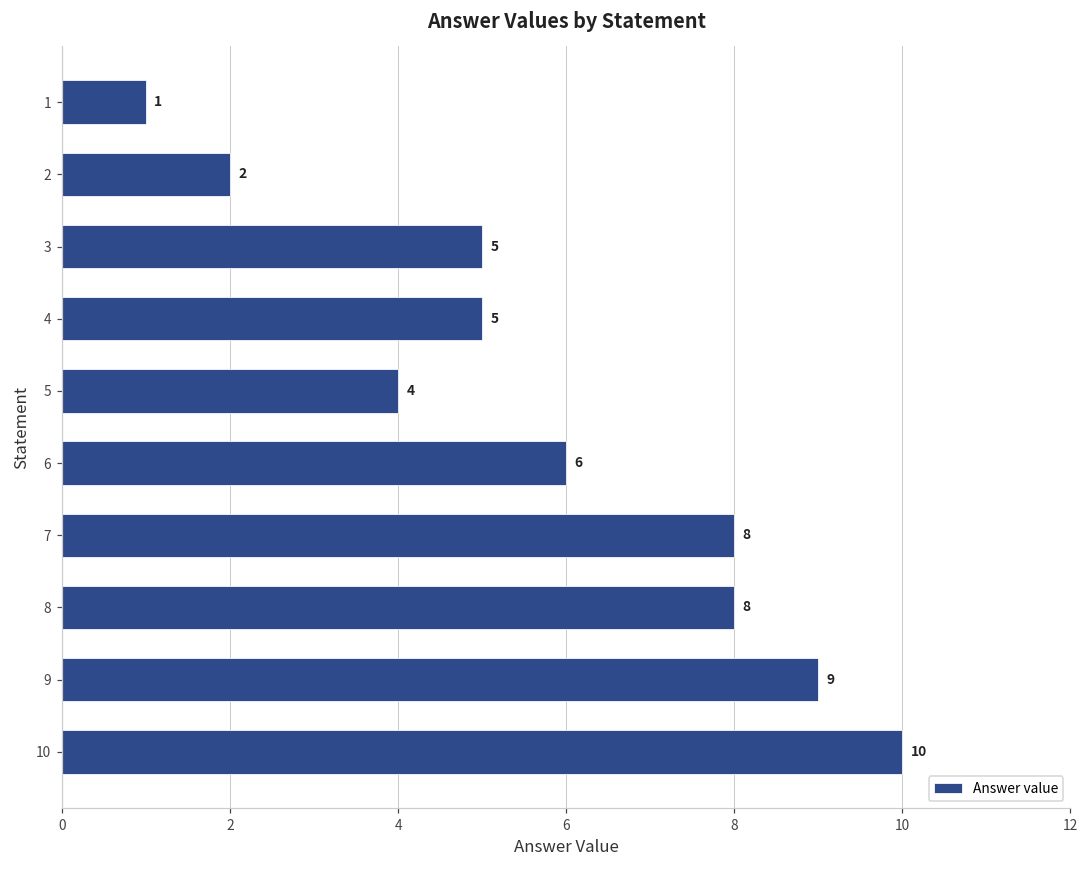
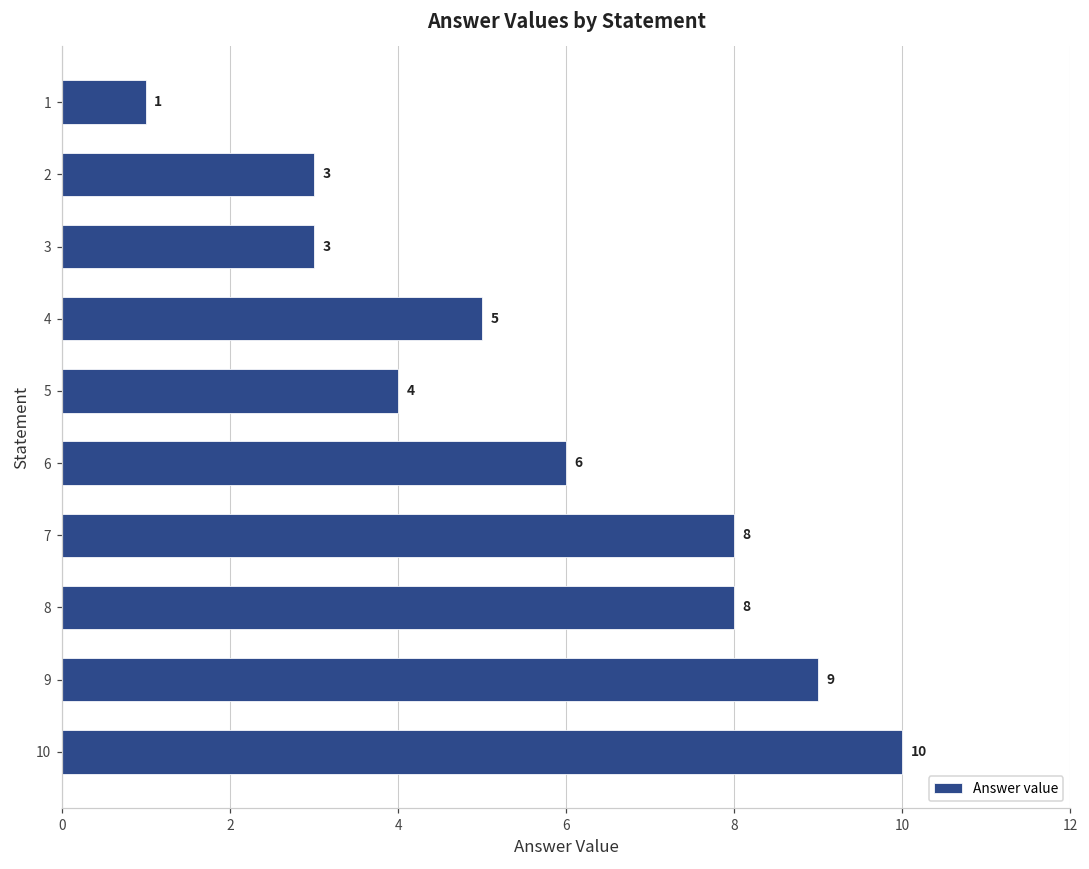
  {
    "1": 1,
-   "2": 2,
-   "3": 5,
+   "2": 3,
+   "3": 3,
    "4": 5,
    "5": 4,
    "6": 6,
    "7": 8,
    "8": 8,
    "9": 9,
    "10": 10
  }
